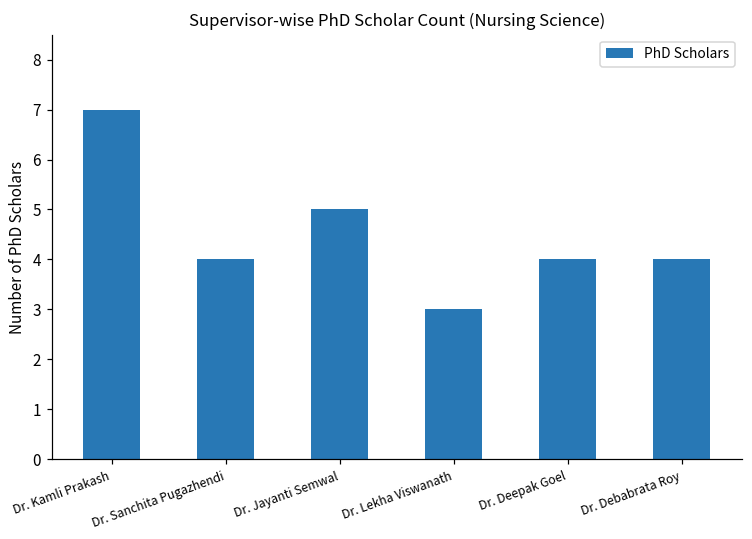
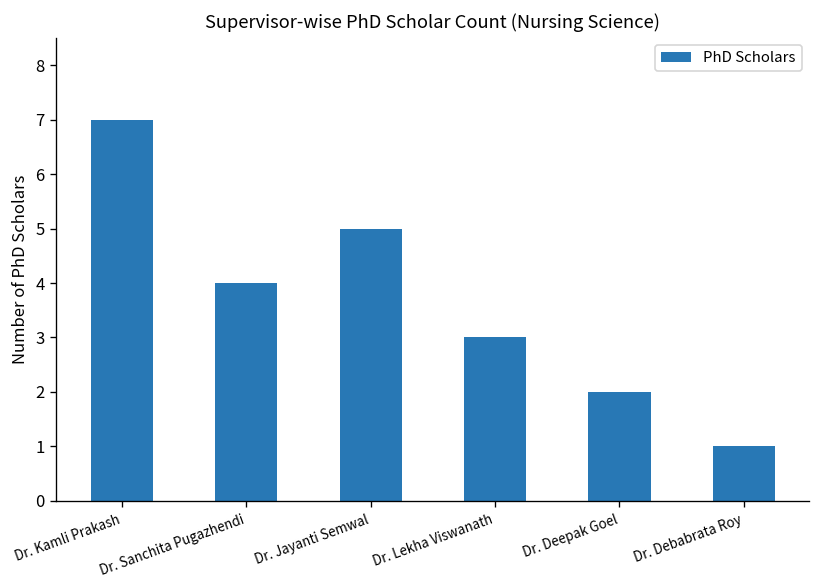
  {
    "Dr. Kamli Prakash": 7,
    "Dr. Sanchita Pugazhendi": 4,
    "Dr. Jayanti Semwal": 5,
    "Dr. Lekha Viswanath": 3,
-   "Dr. Deepak Goel": 4,
-   "Dr. Debabrata Roy": 4
+   "Dr. Deepak Goel": 2,
+   "Dr. Debabrata Roy": 1
  }
